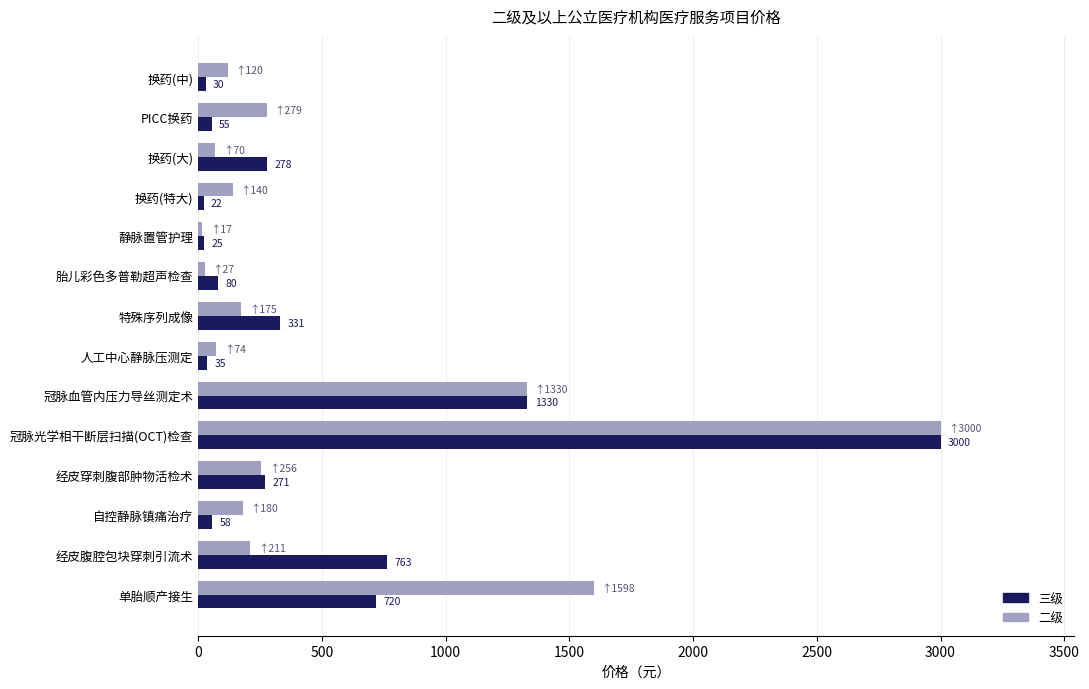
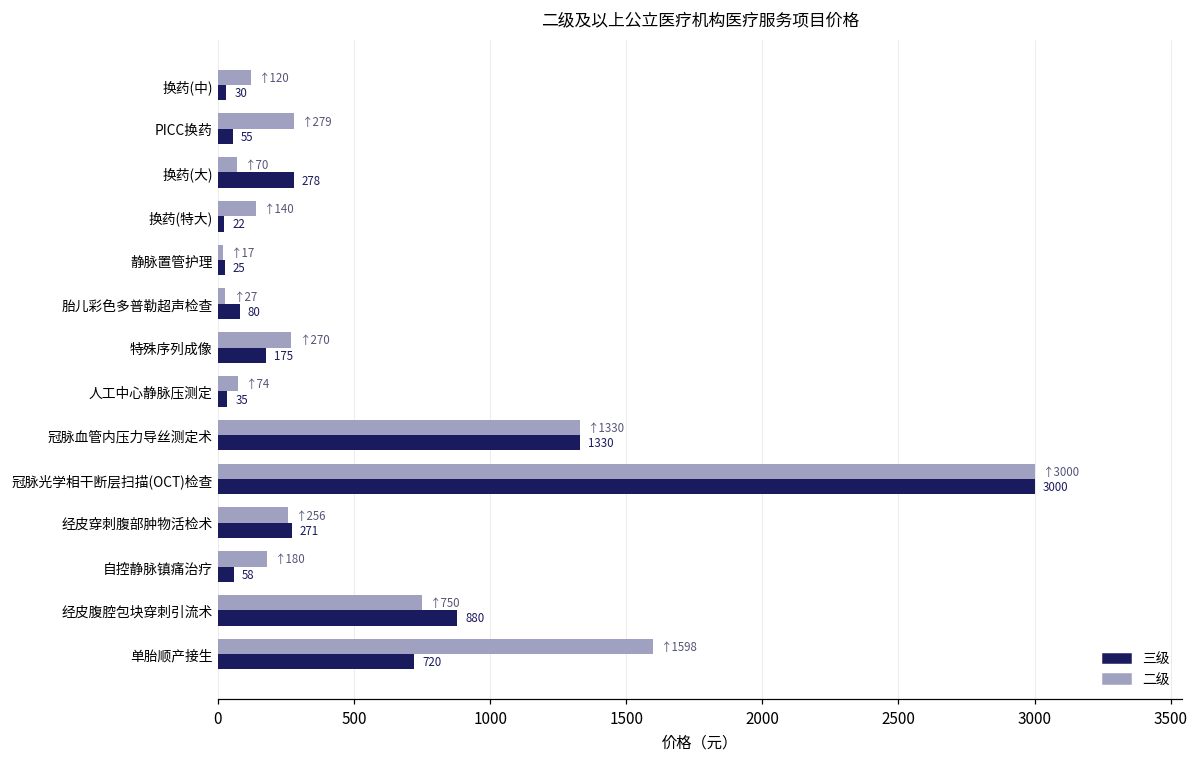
  {
    "三级": {
      "换药(中)": 30,
      "PICC换药": 55,
      "换药(大)": 278,
      "换药(特大)": 22,
      "静脉置管护理": 25,
      "胎儿彩色多普勒超声检查": 80,
-     "特殊序列成像": 331,
+     "特殊序列成像": 175,
      "人工中心静脉压测定": 35,
      "冠脉血管内压力导丝测定术": 1330,
      "冠脉光学相干断层扫描(OCT)检查": 3000,
      "经皮穿刺腹部肿物活检术": 271,
      "自控静脉镇痛治疗": 58,
-     "经皮腹腔包块穿刺引流术": 763,
+     "经皮腹腔包块穿刺引流术": 880,
      "单胎顺产接生": 720
    },
    "二级": {
      "换药(中)": 120,
      "PICC换药": 279,
      "换药(大)": 70,
      "换药(特大)": 140,
      "静脉置管护理": 17,
      "胎儿彩色多普勒超声检查": 27,
-     "特殊序列成像": 175,
+     "特殊序列成像": 270,
      "人工中心静脉压测定": 74,
      "冠脉血管内压力导丝测定术": 1330,
      "冠脉光学相干断层扫描(OCT)检查": 3000,
      "经皮穿刺腹部肿物活检术": 256,
      "自控静脉镇痛治疗": 180,
-     "经皮腹腔包块穿刺引流术": 211,
+     "经皮腹腔包块穿刺引流术": 750,
      "单胎顺产接生": 1598
    }
  }
